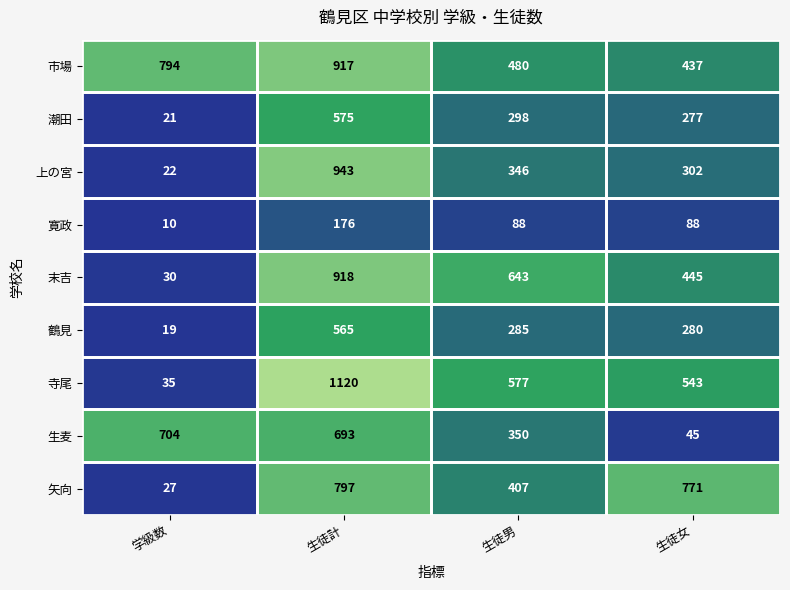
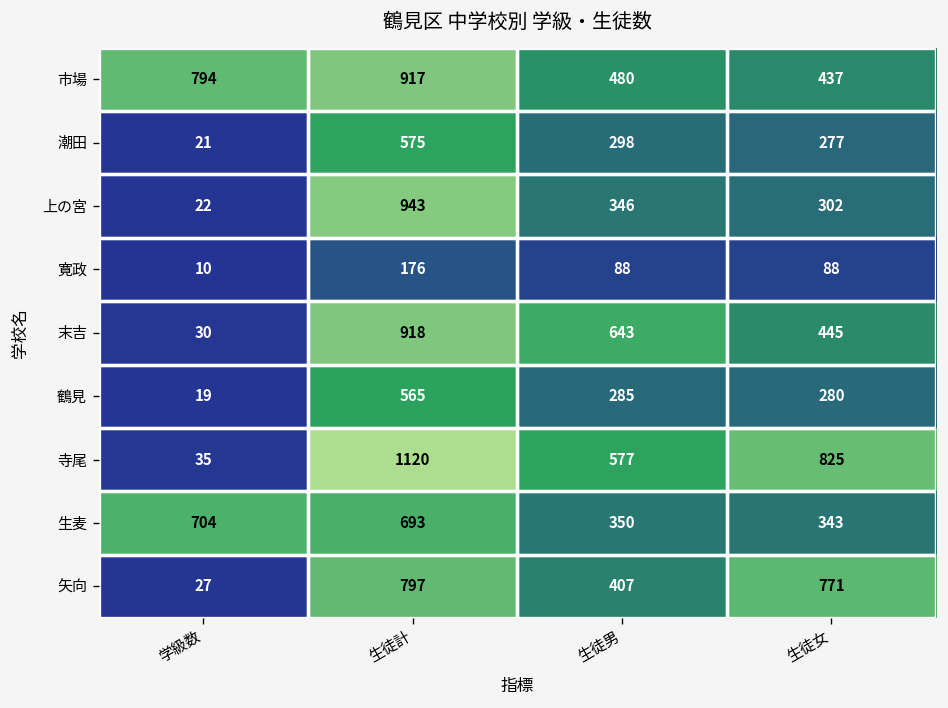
  {
    "市場": {
      "学級数": 794,
      "生徒計": 917,
      "生徒男": 480,
      "生徒女": 437
    },
    "潮田": {
      "学級数": 21,
      "生徒計": 575,
      "生徒男": 298,
      "生徒女": 277
    },
    "上の宮": {
      "学級数": 22,
      "生徒計": 943,
      "生徒男": 346,
      "生徒女": 302
    },
    "寛政": {
      "学級数": 10,
      "生徒計": 176,
      "生徒男": 88,
      "生徒女": 88
    },
    "末吉": {
      "学級数": 30,
      "生徒計": 918,
      "生徒男": 643,
      "生徒女": 445
    },
    "鶴見": {
      "学級数": 19,
      "生徒計": 565,
      "生徒男": 285,
      "生徒女": 280
    },
    "寺尾": {
      "学級数": 35,
      "生徒計": 1120,
      "生徒男": 577,
-     "生徒女": 543
+     "生徒女": 825
    },
    "生麦": {
      "学級数": 704,
      "生徒計": 693,
      "生徒男": 350,
-     "生徒女": 45
+     "生徒女": 343
    },
    "矢向": {
      "学級数": 27,
      "生徒計": 797,
      "生徒男": 407,
      "生徒女": 771
    }
  }
